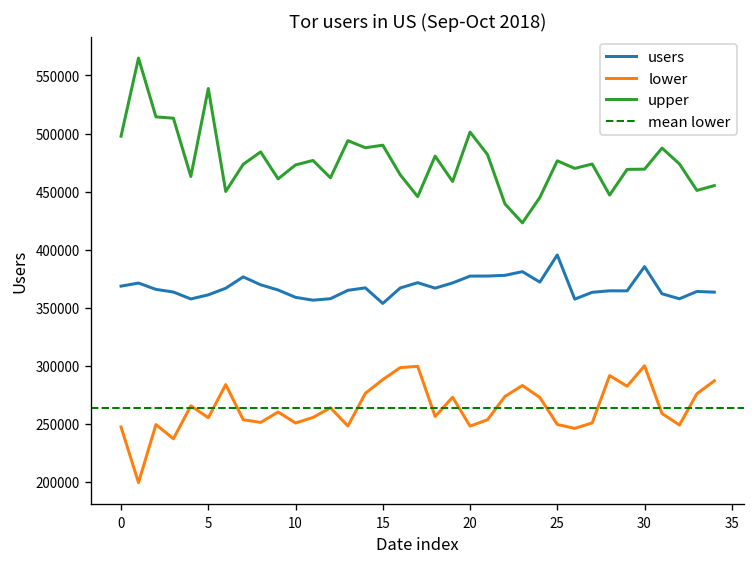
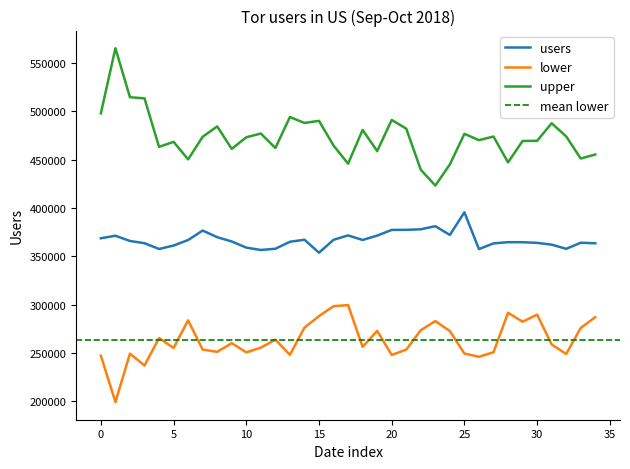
  {
    "users": {
      "0": 370000,
      "5": 360000,
      "10": 360000,
      "15": 350000,
      "20": 380000,
      "25": 400000,
-     "30": 390000
+     "30": 360000
    },
    "lower": {
      "0": 250000,
      "5": 260000,
      "10": 250000,
      "15": 290000,
      "20": 250000,
      "25": 250000,
-     "30": 300000
+     "30": 290000
    },
    "upper": {
      "0": 500000,
-     "5": 540000,
+     "5": 470000,
      "10": 470000,
      "15": 490000,
-     "20": 500000,
+     "20": 490000,
      "25": 480000,
      "30": 470000
    }
  }
